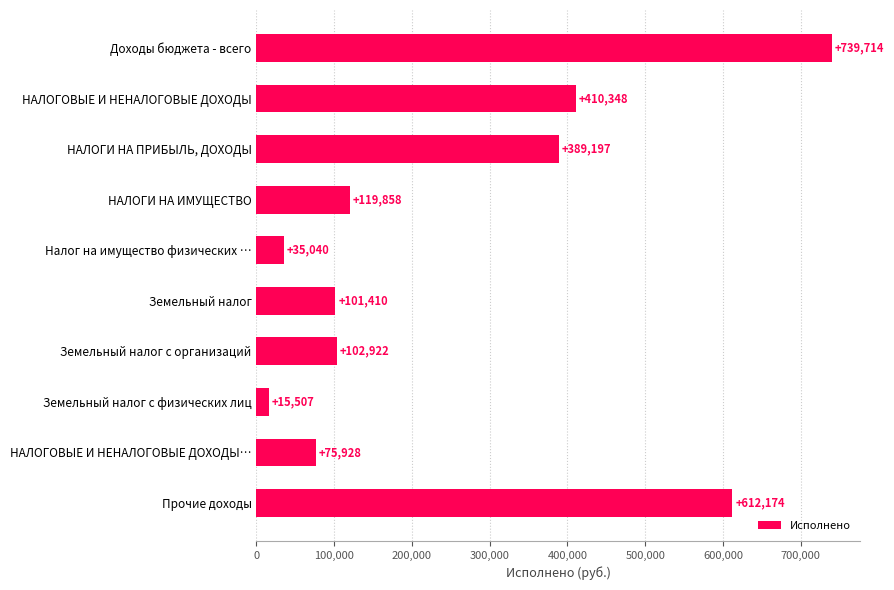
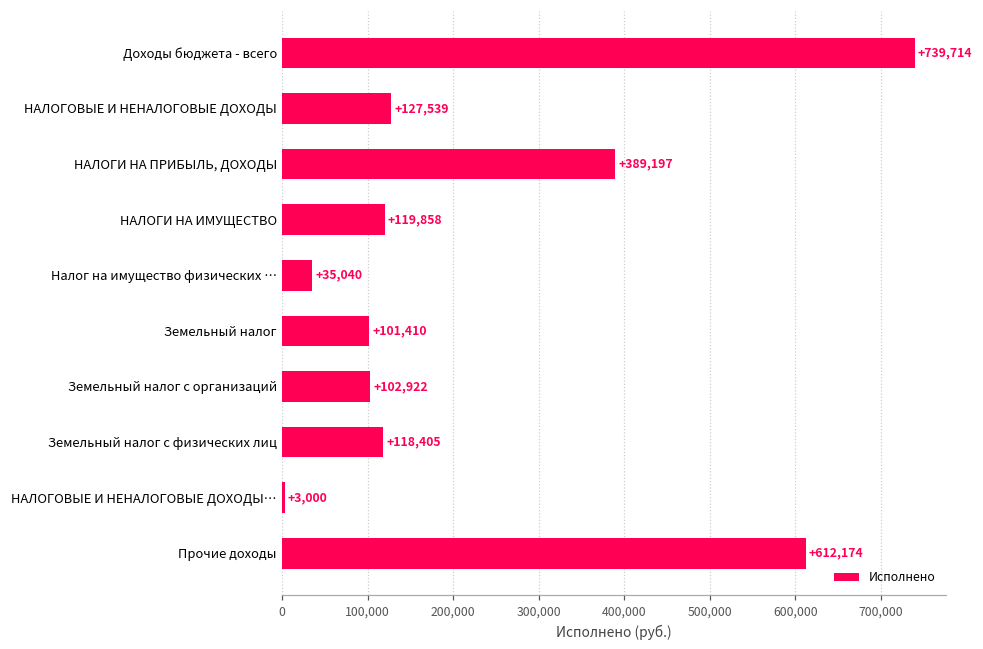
  {
    "Доходы бюджета - всего": "+739,714",
-   "НАЛОГОВЫЕ И НЕНАЛОГОВЫЕ ДОХОДЫ": "+410,348",
+   "НАЛОГОВЫЕ И НЕНАЛОГОВЫЕ ДОХОДЫ": "+127,539",
    "НАЛОГИ НА ПРИБЫЛЬ, ДОХОДЫ": "+389,197",
    "НАЛОГИ НА ИМУЩЕСТВО": "+119,858",
    "Налог на имущество физических …": "+35,040",
    "Земельный налог": "+101,410",
    "Земельный налог с организаций": "+102,922",
-   "Земельный налог с физических лиц": "+15,507",
-   "НАЛОГОВЫЕ И НЕНАЛОГОВЫЕ ДОХОДЫ…": "+75,928",
+   "Земельный налог с физических лиц": "+118,405",
+   "НАЛОГОВЫЕ И НЕНАЛОГОВЫЕ ДОХОДЫ…": "+3,000",
    "Прочие доходы": "+612,174"
  }
